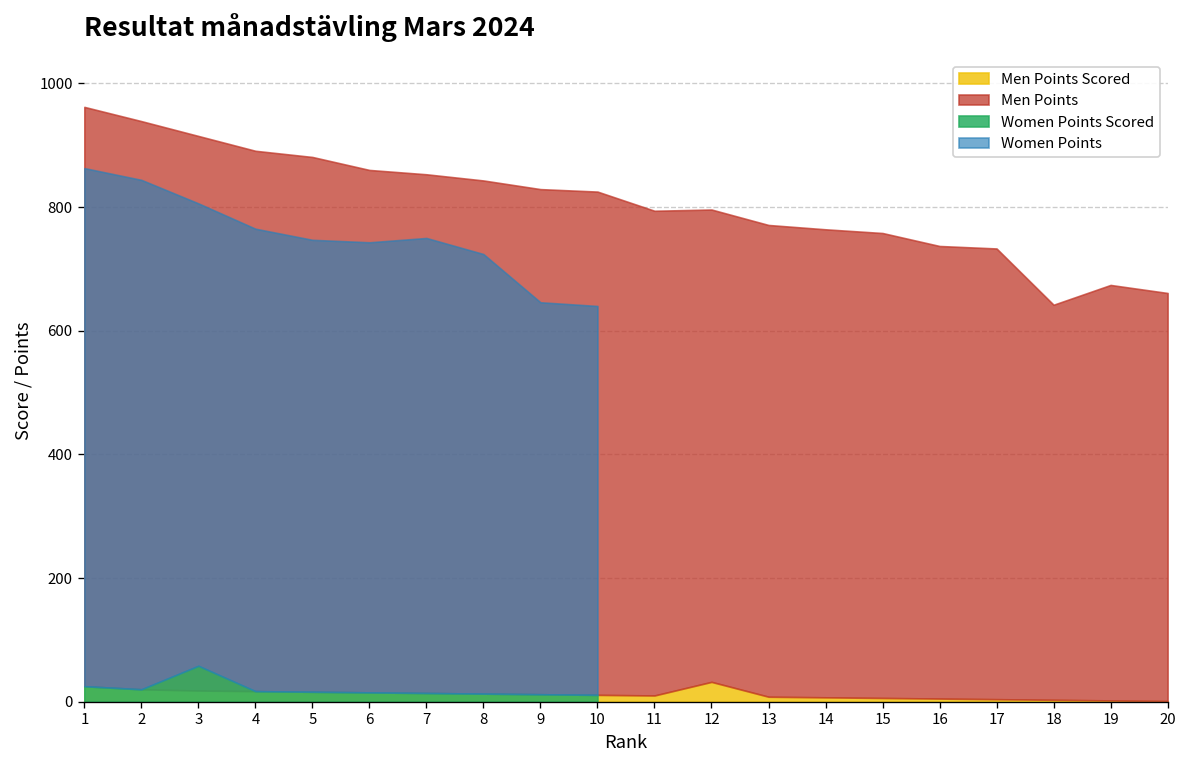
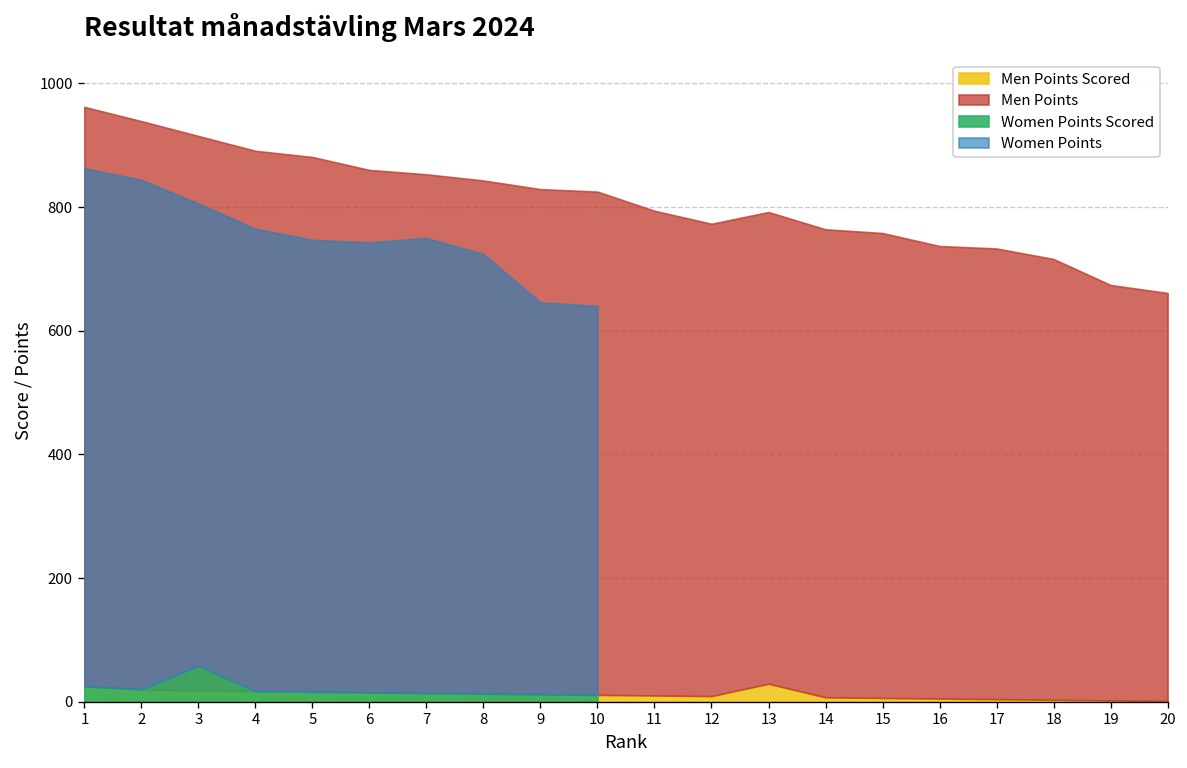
  {
    "Men Points Scored": {
      "3": 20,
      "11": 10,
-     "12": 30,
-     "13": 10,
+     "12": 10,
+     "13": 30,
      "14": 10,
      "15": 10,
      "16": 10
    },
    "Men Points": {
      "1": 940,
      "2": 920,
      "3": 900,
      "4": 870,
      "5": 870,
      "6": 850,
      "7": 840,
      "8": 830,
      "9": 820,
      "10": 810,
      "11": 780,
      "12": 760,
      "13": 760,
      "14": 760,
      "15": 750,
      "16": 730,
      "17": 730,
-     "18": 640,
+     "18": 710,
      "19": 670,
      "20": 660
    },
    "Women Points Scored": {
      "3": 60
    },
    "Women Points": {
      "1": 840,
      "2": 820,
      "3": 750,
      "4": 750,
      "5": 730,
      "6": 730,
      "7": 740,
      "8": 710,
      "9": 630,
      "10": 630
    }
  }
